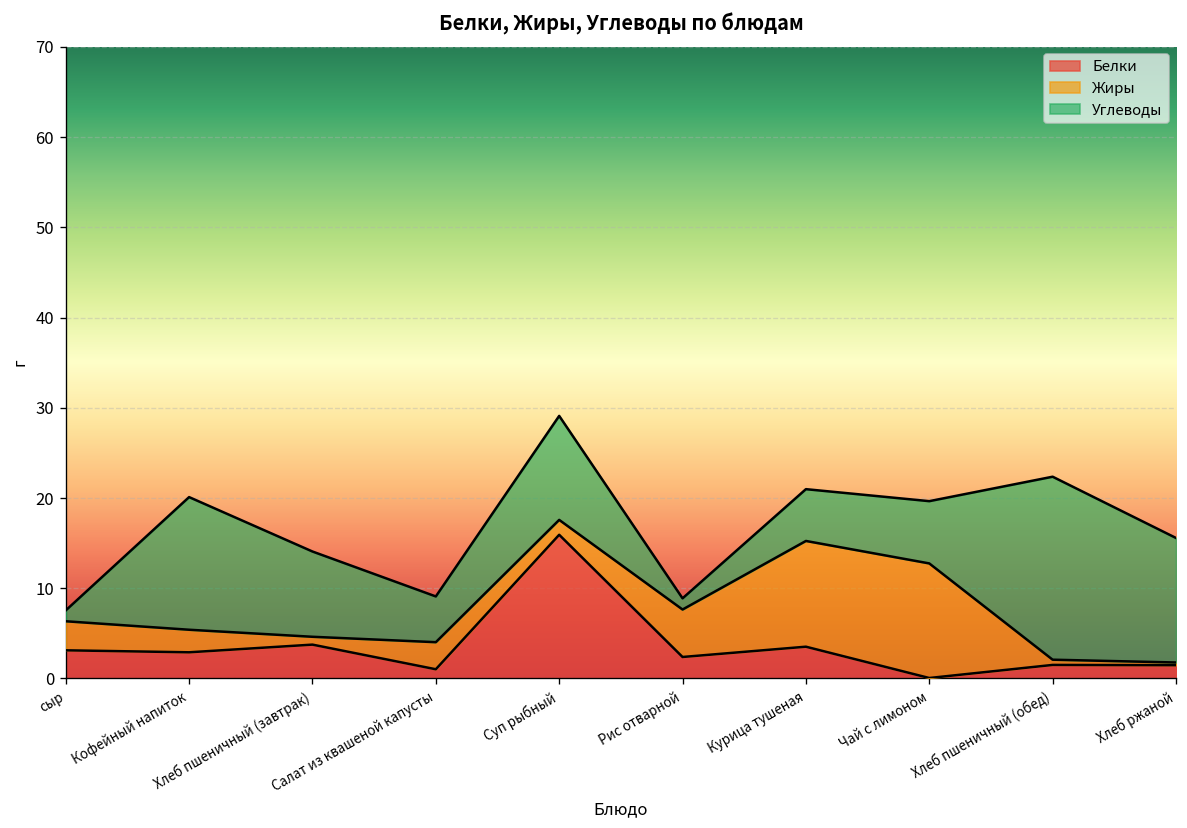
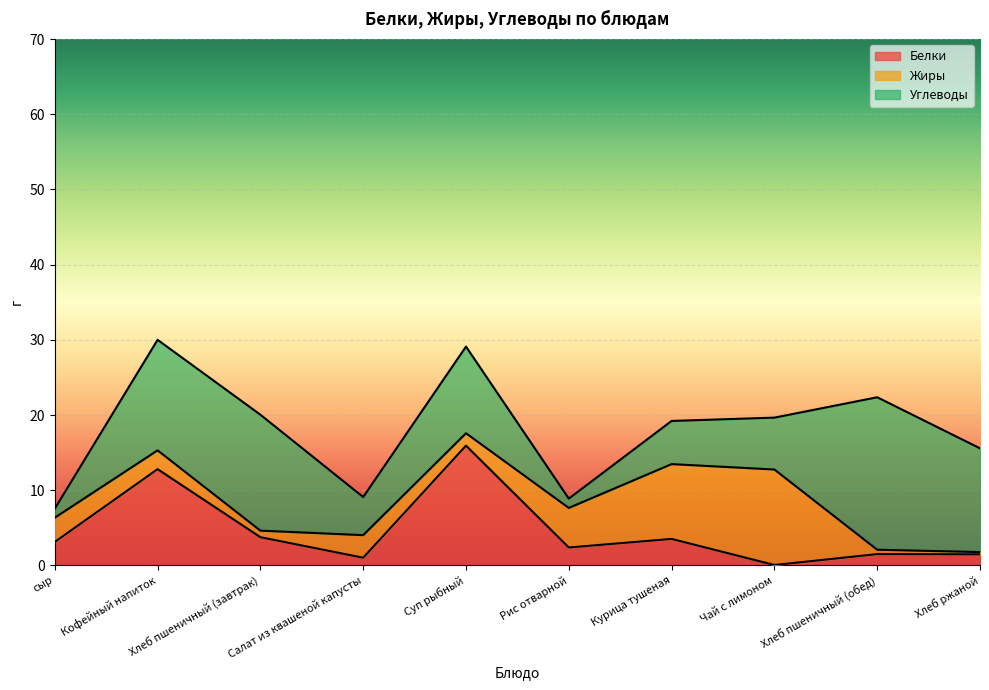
  {
    "Белки": {
      "сыр": 3,
-     "Кофейный напиток": 3,
+     "Кофейный напиток": 13,
      "Хлеб пшеничный (завтрак)": 4,
      "Салат из квашеной капусты": 1,
      "Суп рыбный": 16,
      "Рис отварной": 2,
      "Курица тушеная": 4,
      "Чай с лимоном": 0,
      "Хлеб пшеничный (обед)": 2
    },
    "Жиры": {
      "сыр": 3,
      "Кофейный напиток": 3,
      "Хлеб пшеничный (завтрак)": 1,
      "Салат из квашеной капусты": 3,
      "Суп рыбный": 2,
      "Рис отварной": 5,
-     "Курица тушеная": 12,
+     "Курица тушеная": 10,
      "Чай с лимоном": 13,
      "Хлеб пшеничный (обед)": 1
    },
    "Углеводы": {
      "сыр": 1,
      "Кофейный напиток": 15,
-     "Хлеб пшеничный (завтрак)": 9,
+     "Хлеб пшеничный (завтрак)": 15,
      "Салат из квашеной капусты": 5,
      "Суп рыбный": 12,
      "Рис отварной": 1,
      "Курица тушеная": 6,
      "Чай с лимоном": 7,
      "Хлеб пшеничный (обед)": 20,
      "Хлеб ржаной": 14
    }
  }
